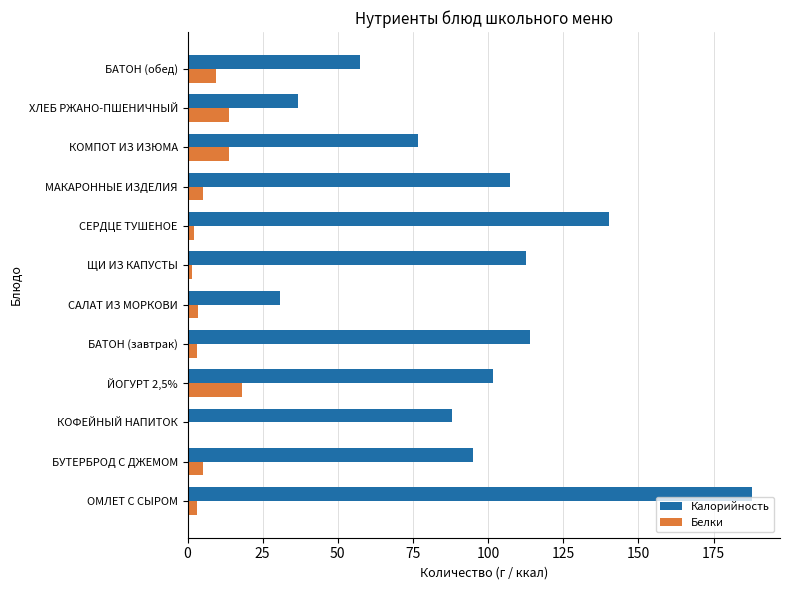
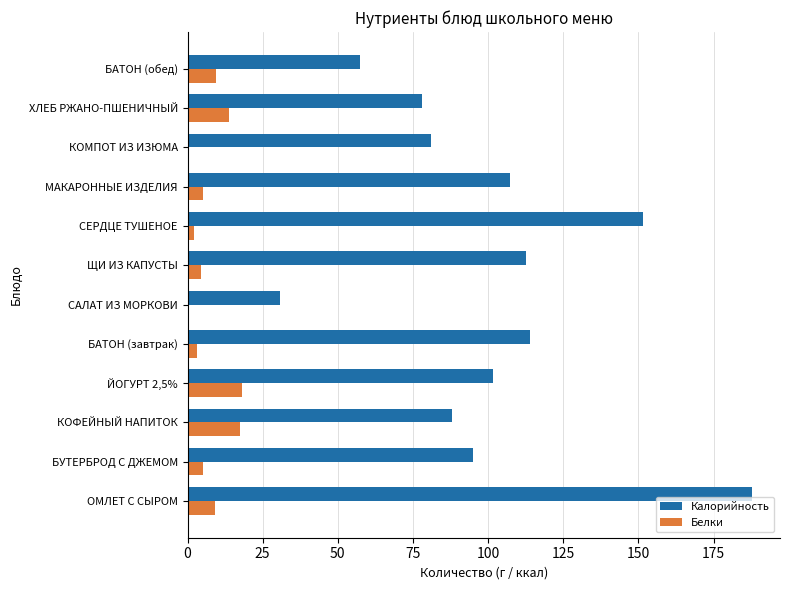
  {
    "Калорийность": {
      "БАТОН (обед)": 58,
-     "ХЛЕБ РЖАНО-ПШЕНИЧНЫЙ": 37,
-     "КОМПОТ ИЗ ИЗЮМА": 77,
+     "ХЛЕБ РЖАНО-ПШЕНИЧНЫЙ": 78,
+     "КОМПОТ ИЗ ИЗЮМА": 81,
      "МАКАРОННЫЕ ИЗДЕЛИЯ": 107,
-     "СЕРДЦЕ ТУШЕНОЕ": 140,
+     "СЕРДЦЕ ТУШЕНОЕ": 152,
      "ЩИ ИЗ КАПУСТЫ": 113,
      "САЛАТ ИЗ МОРКОВИ": 31,
      "БАТОН (завтрак)": 114,
      "ЙОГУРТ 2,5%": 102,
      "КОФЕЙНЫЙ НАПИТОК": 88,
      "БУТЕРБРОД С ДЖЕМОМ": 95,
      "ОМЛЕТ С СЫРОМ": 188
    },
    "Белки": {
      "БАТОН (обед)": 9,
      "ХЛЕБ РЖАНО-ПШЕНИЧНЫЙ": 14,
-     "КОМПОТ ИЗ ИЗЮМА": 14,
+     "КОМПОТ ИЗ ИЗЮМА": 1,
      "МАКАРОННЫЕ ИЗДЕЛИЯ": 5,
      "СЕРДЦЕ ТУШЕНОЕ": 2,
-     "ЩИ ИЗ КАПУСТЫ": 2,
-     "САЛАТ ИЗ МОРКОВИ": 4,
+     "ЩИ ИЗ КАПУСТЫ": 5,
+     "САЛАТ ИЗ МОРКОВИ": 1,
      "БАТОН (завтрак)": 3,
      "ЙОГУРТ 2,5%": 18,
-     "КОФЕЙНЫЙ НАПИТОК": 1,
+     "КОФЕЙНЫЙ НАПИТОК": 18,
      "БУТЕРБРОД С ДЖЕМОМ": 5,
-     "ОМЛЕТ С СЫРОМ": 3
+     "ОМЛЕТ С СЫРОМ": 9
    }
  }
